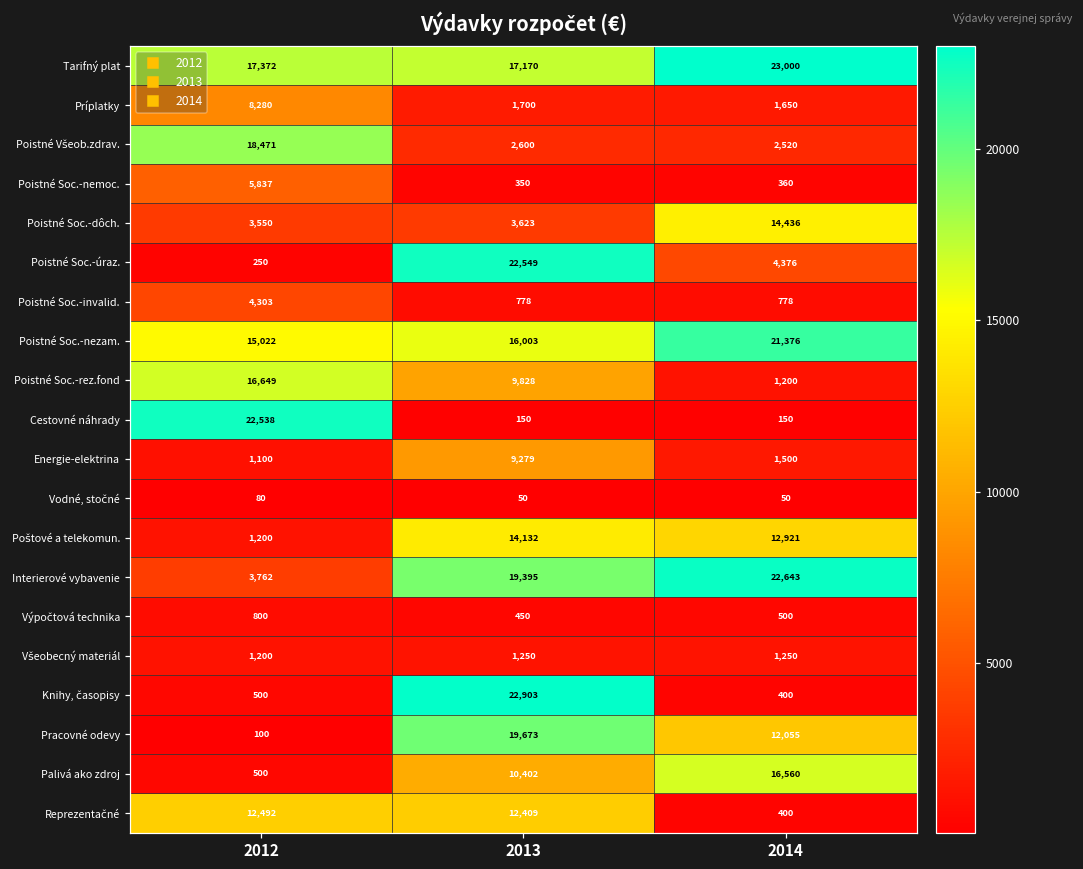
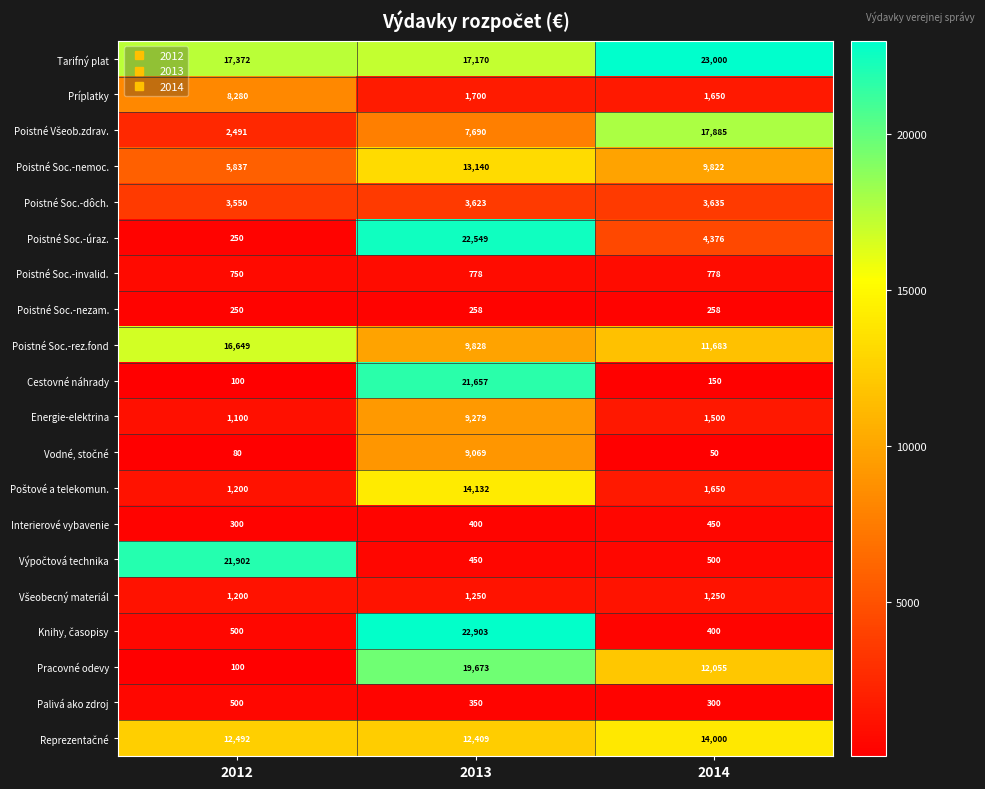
  {
    "Tarifný plat": {
      "2012": "17,372",
      "2013": "17,170",
      "2014": "23,000"
    },
    "Príplatky": {
      "2012": "8,280",
      "2013": "1,700",
      "2014": "1,650"
    },
    "Poistné Všeob.zdrav.": {
-     "2012": "18,471",
-     "2013": "2,600",
-     "2014": "2,520"
+     "2012": "2,491",
+     "2013": "7,690",
+     "2014": "17,885"
    },
    "Poistné Soc.-nemoc.": {
      "2012": "5,837",
-     "2013": "350",
-     "2014": "360"
+     "2013": "13,140",
+     "2014": "9,822"
    },
    "Poistné Soc.-dôch.": {
      "2012": "3,550",
      "2013": "3,623",
-     "2014": "14,436"
+     "2014": "3,635"
    },
    "Poistné Soc.-úraz.": {
      "2012": "250",
      "2013": "22,549",
      "2014": "4,376"
    },
    "Poistné Soc.-invalid.": {
-     "2012": "4,303",
+     "2012": "750",
      "2013": "778",
      "2014": "778"
    },
    "Poistné Soc.-nezam.": {
-     "2012": "15,022",
-     "2013": "16,003",
-     "2014": "21,376"
+     "2012": "250",
+     "2013": "258",
+     "2014": "258"
    },
    "Poistné Soc.-rez.fond": {
      "2012": "16,649",
      "2013": "9,828",
-     "2014": "1,200"
+     "2014": "11,683"
    },
    "Cestovné náhrady": {
-     "2012": "22,538",
-     "2013": "150",
+     "2012": "100",
+     "2013": "21,657",
      "2014": "150"
    },
    "Energie-elektrina": {
      "2012": "1,100",
      "2013": "9,279",
      "2014": "1,500"
    },
    "Vodné, stočné": {
      "2012": "80",
-     "2013": "50",
+     "2013": "9,069",
      "2014": "50"
    },
    "Poštové a telekomun.": {
      "2012": "1,200",
      "2013": "14,132",
-     "2014": "12,921"
+     "2014": "1,650"
    },
    "Interierové vybavenie": {
-     "2012": "3,762",
-     "2013": "19,395",
-     "2014": "22,643"
+     "2012": "300",
+     "2013": "400",
+     "2014": "450"
    },
    "Výpočtová technika": {
-     "2012": "800",
+     "2012": "21,902",
      "2013": "450",
      "2014": "500"
    },
    "Všeobecný materiál": {
      "2012": "1,200",
      "2013": "1,250",
      "2014": "1,250"
    },
    "Knihy, časopisy": {
      "2012": "500",
      "2013": "22,903",
      "2014": "400"
    },
    "Pracovné odevy": {
      "2012": "100",
      "2013": "19,673",
      "2014": "12,055"
    },
    "Palivá ako zdroj": {
      "2012": "500",
-     "2013": "10,402",
-     "2014": "16,560"
+     "2013": "350",
+     "2014": "300"
    },
    "Reprezentačné": {
      "2012": "12,492",
      "2013": "12,409",
-     "2014": "400"
+     "2014": "14,000"
    }
  }
